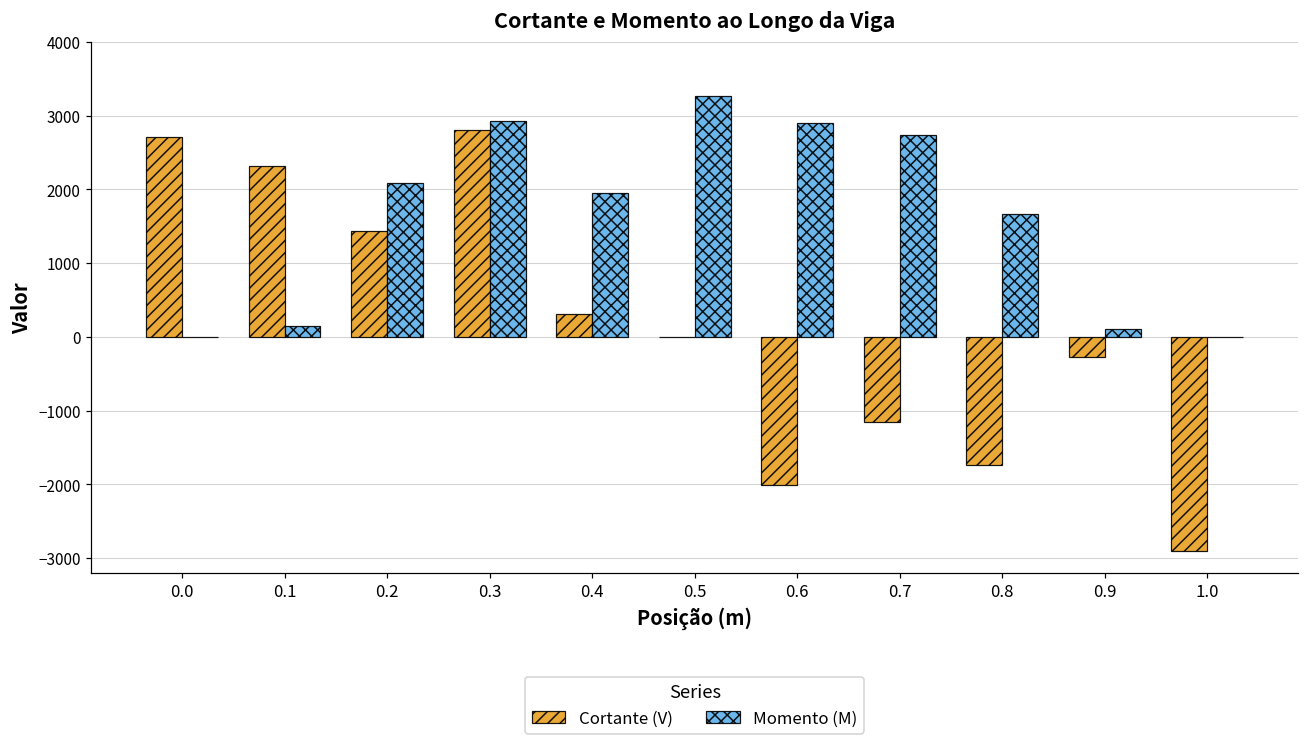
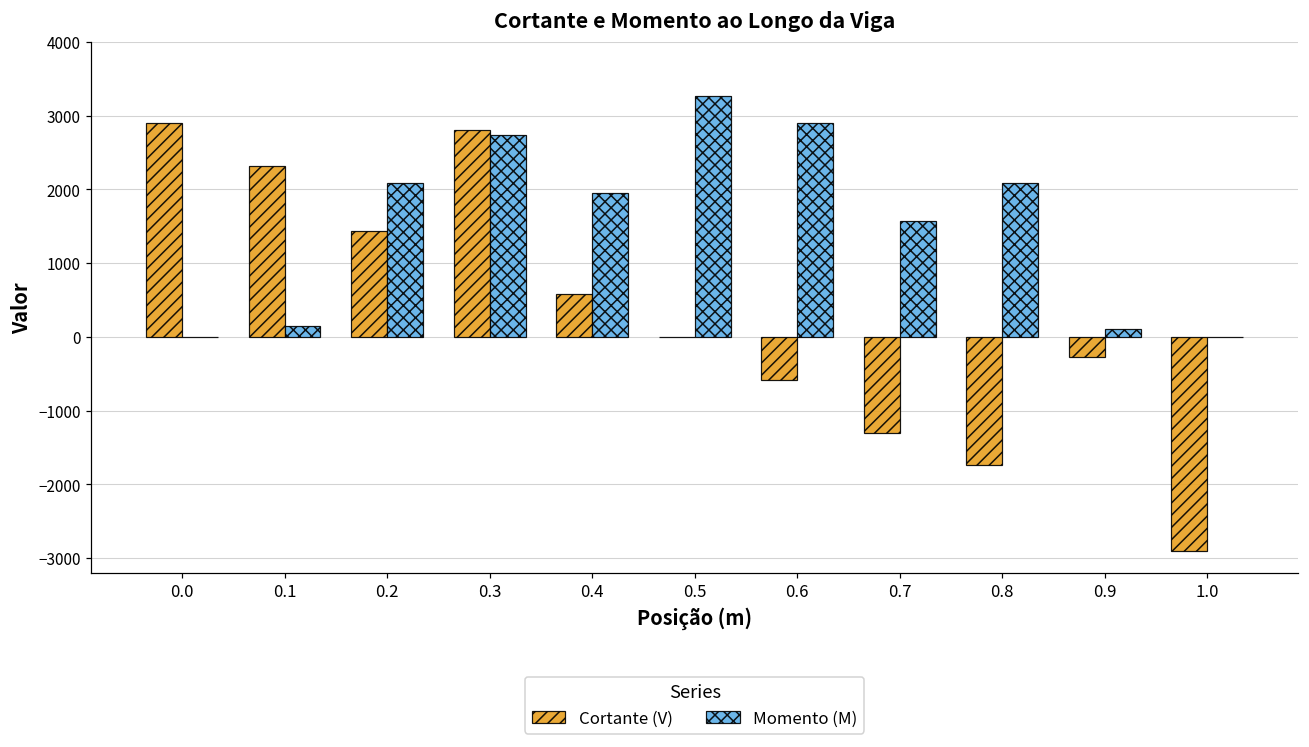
  {
    "Cortante (V)": {
-     "0.0": 2700,
+     "0.0": 2900,
      "0.1": 2300,
      "0.2": 1400,
      "0.3": 2800,
-     "0.4": 300,
+     "0.4": 600,
      "0.5": 0,
-     "0.6": -2000,
-     "0.7": -1200,
+     "0.6": -600,
+     "0.7": -1300,
      "0.8": -1700,
      "0.9": -300,
      "1.0": -2900
    },
    "Momento (M)": {
      "0.0": 0,
      "0.1": 100,
      "0.2": 2100,
-     "0.3": 2900,
+     "0.3": 2700,
      "0.4": 2000,
      "0.5": 3300,
      "0.6": 2900,
-     "0.7": 2700,
-     "0.8": 1700,
+     "0.7": 1600,
+     "0.8": 2100,
      "0.9": 100,
      "1.0": 0
    }
  }
